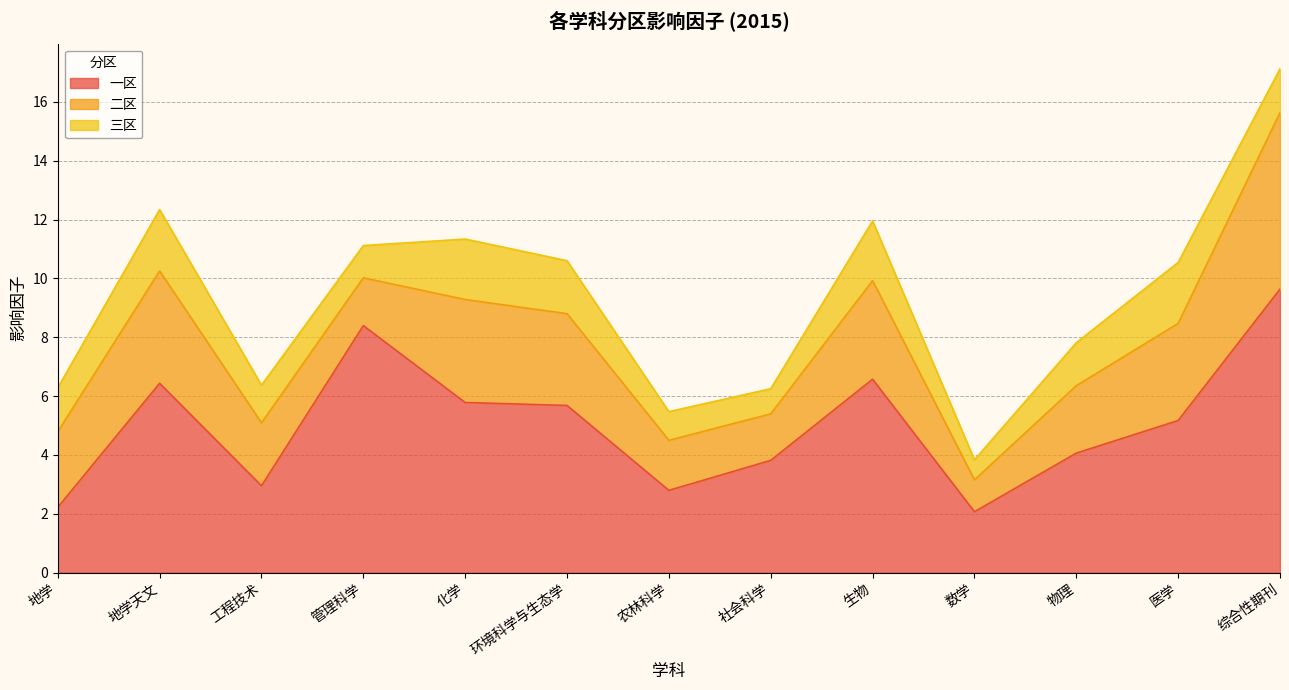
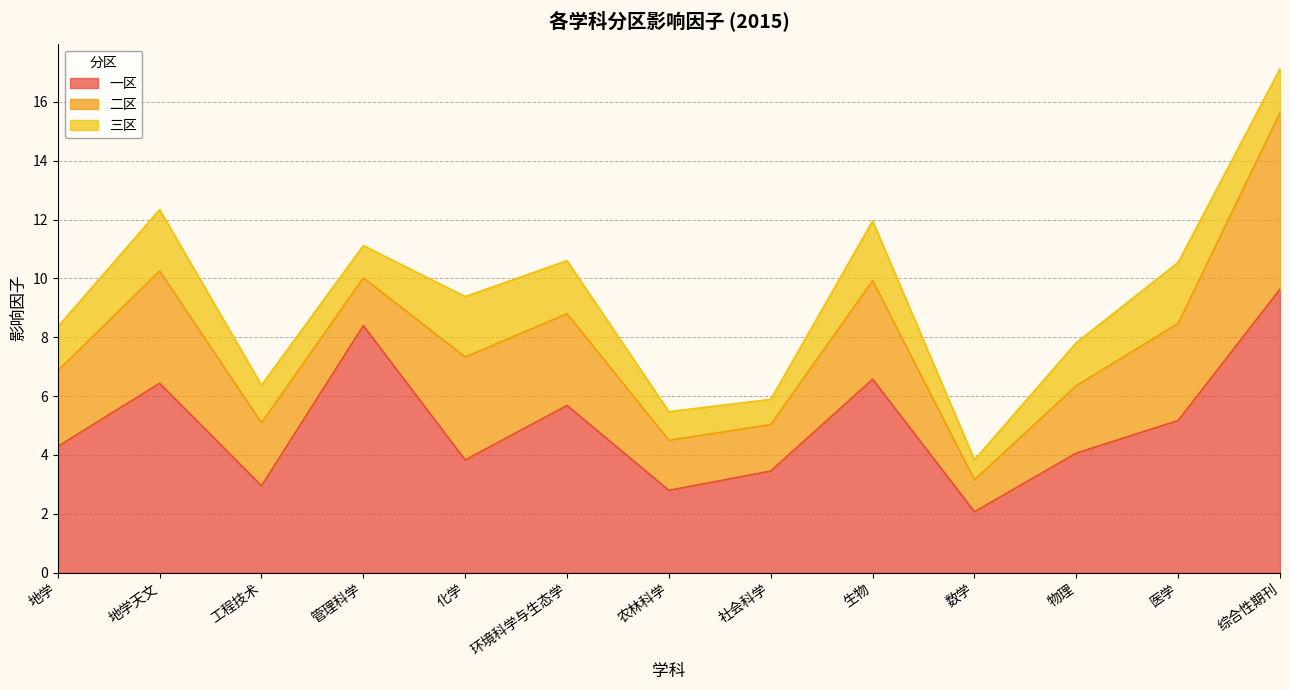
  {
    "一区": {
-     "地学": 2.2,
+     "地学": 4.3,
      "地学天文": 6.4,
      "工程技术": 3.0,
      "管理科学": 8.4,
-     "化学": 5.8,
+     "化学": 3.8,
      "环境科学与生态学": 5.7,
      "农林科学": 2.8,
-     "社会科学": 3.8,
+     "社会科学": 3.5,
      "生物": 6.6,
      "数学": 2.1,
      "物理": 4.1,
      "医学": 5.2,
      "综合性期刊": 9.6
    }
  }
